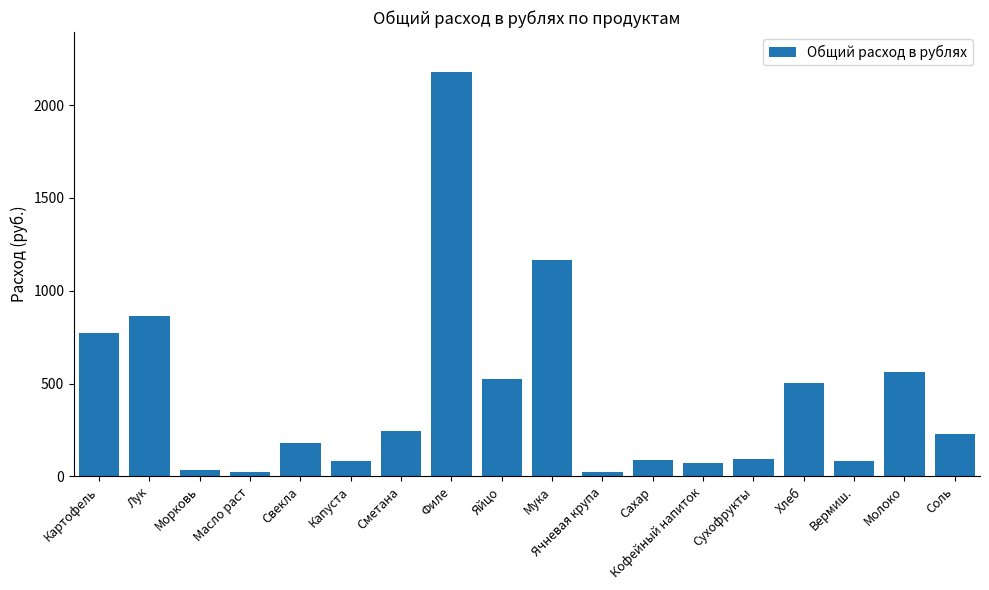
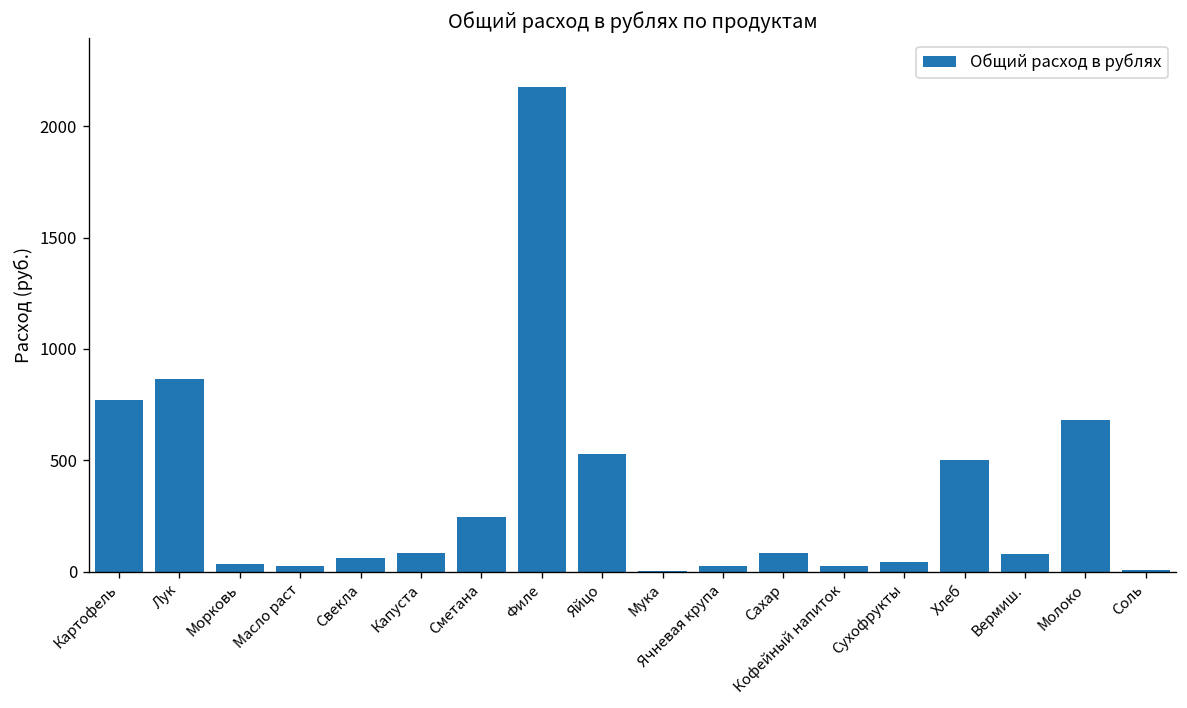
  {
    "Картофель": 770,
    "Лук": 860,
    "Морковь": 40,
    "Масло раст": 20,
-   "Свекла": 180,
+   "Свекла": 60,
    "Капуста": 80,
    "Сметана": 240,
    "Филе": 2180,
    "Яйцо": 530,
-   "Мука": 1160,
+   "Мука": 0,
    "Ячневая крупа": 20,
    "Сахар": 90,
-   "Кофейный напиток": 70,
-   "Сухофрукты": 90,
+   "Кофейный напиток": 30,
+   "Сухофрукты": 40,
    "Хлеб": 500,
    "Вермиш.": 80,
-   "Молоко": 560,
-   "Соль": 230
+   "Молоко": 680,
+   "Соль": 10
  }
